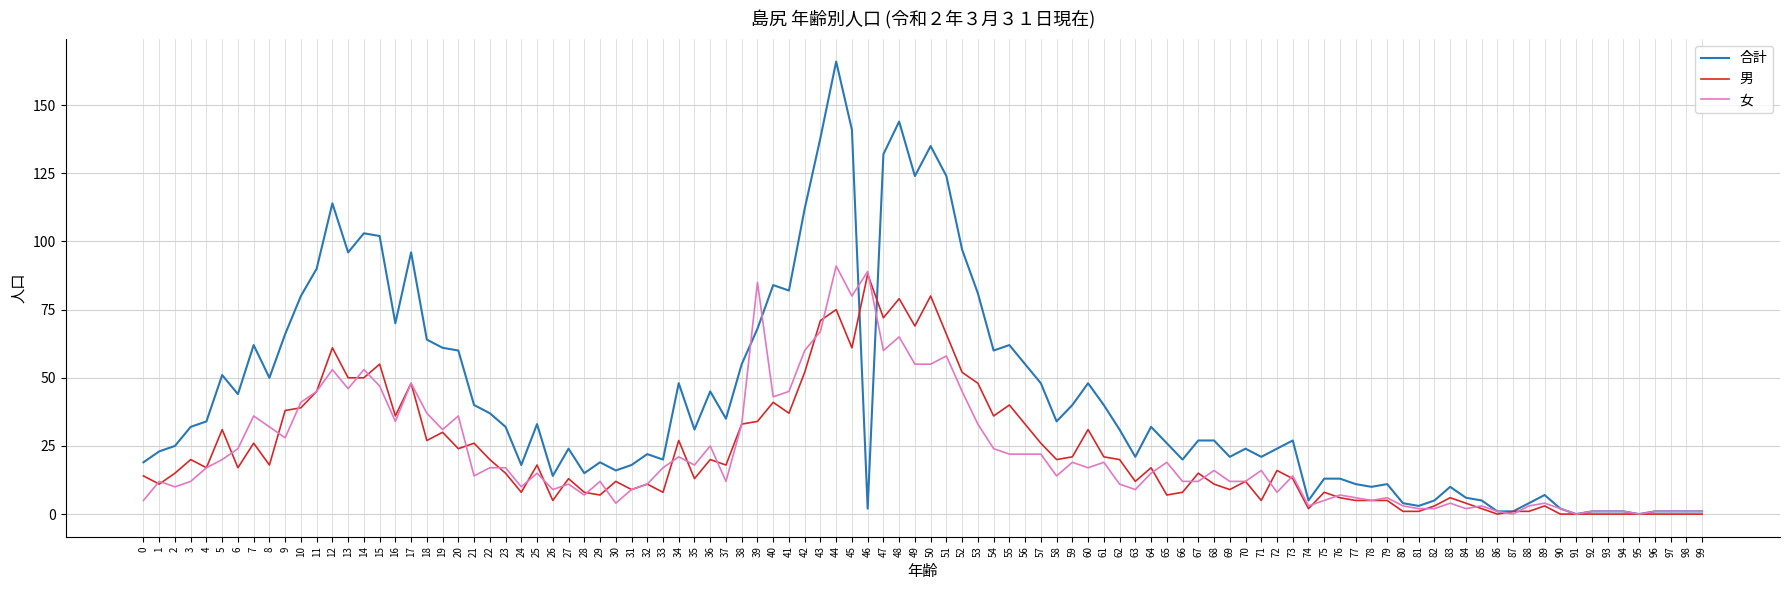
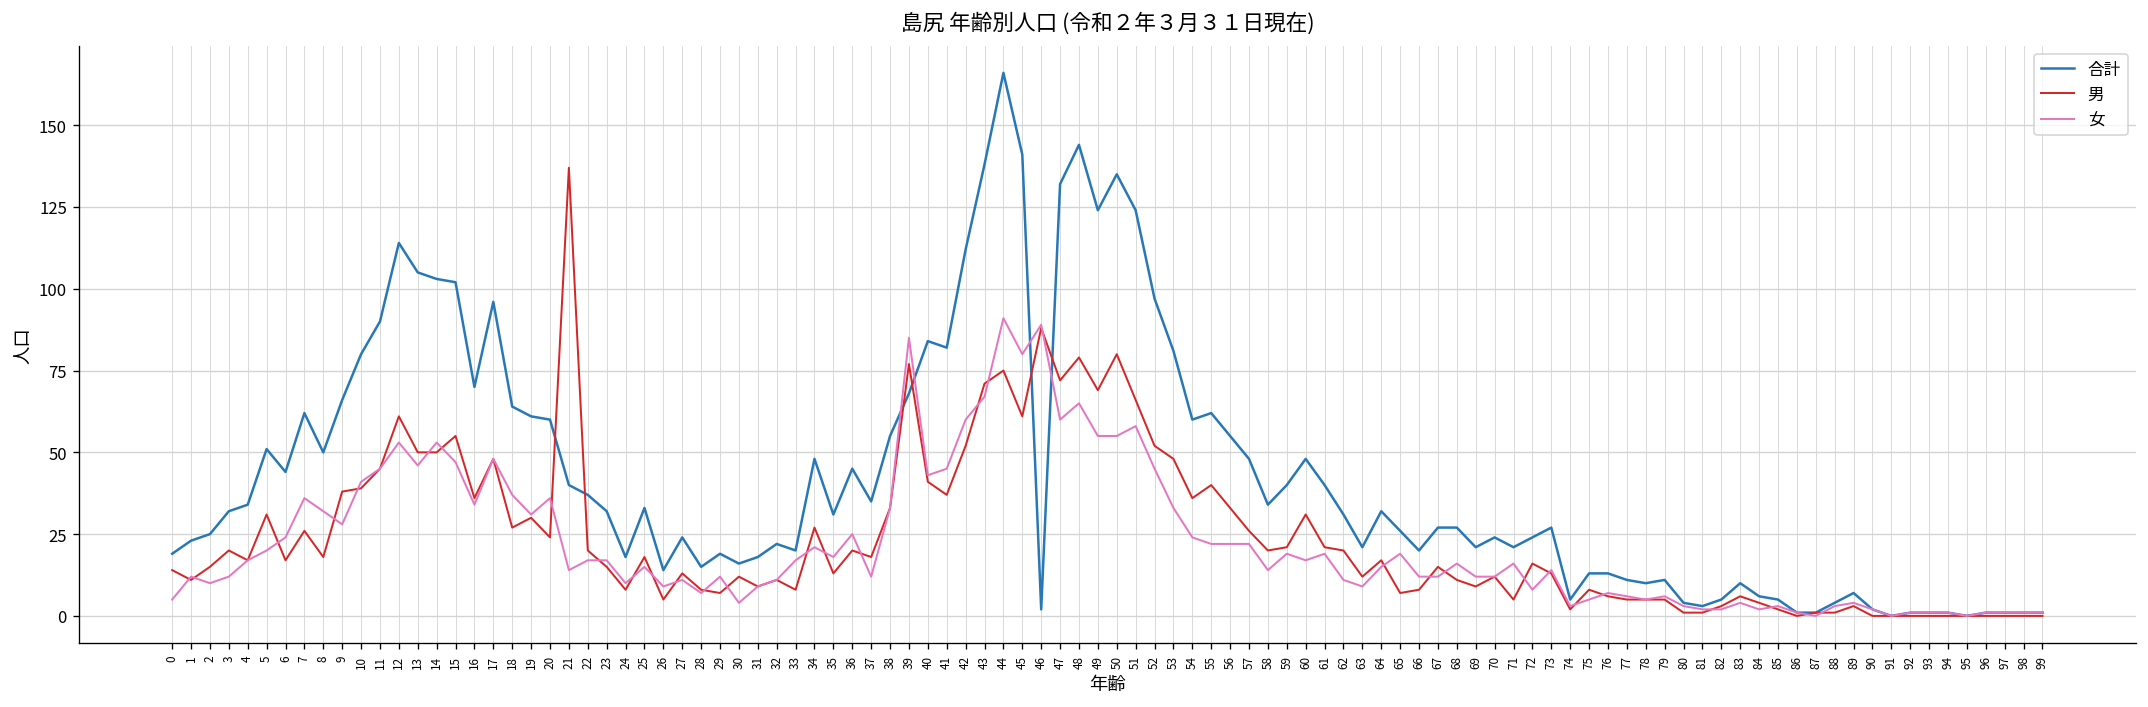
  {
    "合計": {
      "0": 19,
      "1": 23,
      "2": 25,
      "3": 32,
      "4": 34,
      "5": 51,
      "6": 44,
      "7": 62,
      "8": 50,
      "9": 66,
      "10": 80,
      "11": 90,
      "12": 114,
-     "13": 96,
+     "13": 105,
      "14": 103,
      "15": 102,
      "16": 70,
      "17": 96,
      "18": 64,
      "19": 61,
      "20": 60,
      "21": 40,
      "22": 37,
      "23": 32,
      "24": 18,
      "25": 33,
      "26": 14,
      "27": 24,
      "28": 15,
      "29": 19,
      "30": 16,
      "31": 18,
      "32": 22,
      "33": 20,
      "34": 48,
      "35": 31,
      "36": 45,
      "37": 35,
      "38": 55,
      "39": 68,
      "40": 84,
      "41": 82,
      "42": 112,
      "43": 138,
      "44": 166,
      "45": 141,
      "46": 2,
      "47": 132,
      "48": 144,
      "49": 124,
      "50": 135,
      "51": 124,
      "52": 97,
      "53": 81,
      "54": 60,
      "55": 62,
      "56": 55,
      "57": 48,
      "58": 34,
      "59": 40,
      "60": 48,
      "61": 40,
      "62": 31,
      "63": 21,
      "64": 32,
      "65": 26,
      "66": 20,
      "67": 27,
      "68": 27,
      "69": 21,
      "70": 24,
      "71": 21,
      "72": 24,
      "73": 27,
      "74": 5,
      "75": 13,
      "76": 13,
      "77": 11,
      "78": 10,
      "79": 11,
      "80": 4,
      "81": 3,
      "82": 5,
      "83": 10,
      "84": 6,
      "85": 5,
      "88": 4,
      "89": 7
    },
    "男": {
      "0": 14,
      "1": 11,
      "2": 15,
      "3": 20,
      "5": 31,
      "6": 17,
      "7": 26,
      "8": 18,
      "9": 38,
      "10": 39,
      "12": 61,
      "13": 50,
      "14": 50,
      "15": 55,
      "16": 36,
      "18": 27,
      "19": 30,
      "20": 24,
-     "21": 26,
+     "21": 137,
      "22": 20,
      "23": 15,
      "24": 8,
      "25": 18,
      "26": 5,
      "27": 13,
      "28": 8,
      "29": 7,
      "30": 12,
      "33": 8,
      "34": 27,
      "35": 13,
      "36": 20,
      "37": 18,
-     "39": 34,
+     "39": 77,
      "40": 41,
      "41": 37,
      "42": 52,
      "43": 71,
      "44": 75,
      "45": 61,
      "46": 88,
      "47": 72,
      "48": 79,
      "49": 69,
      "50": 80,
      "51": 66,
      "52": 52,
      "53": 48,
      "54": 36,
      "55": 40,
      "56": 33,
      "57": 26,
      "58": 20,
      "59": 21,
      "60": 31,
      "61": 21,
      "62": 20,
      "63": 12,
      "64": 17,
      "65": 7,
      "66": 8,
      "67": 15,
      "68": 11,
      "69": 9,
      "71": 5,
      "72": 16,
      "73": 13,
      "74": 2,
      "75": 8,
      "76": 6,
      "77": 5,
      "79": 5,
      "80": 1,
      "81": 1,
      "82": 3,
      "83": 6,
      "84": 4,
      "85": 2,
      "86": 0,
      "88": 1,
      "89": 3,
      "90": 0,
      "92": 0,
      "93": 0,
      "94": 0,
      "96": 0,
      "97": 0,
      "98": 0,
      "99": 0
    }
  }
